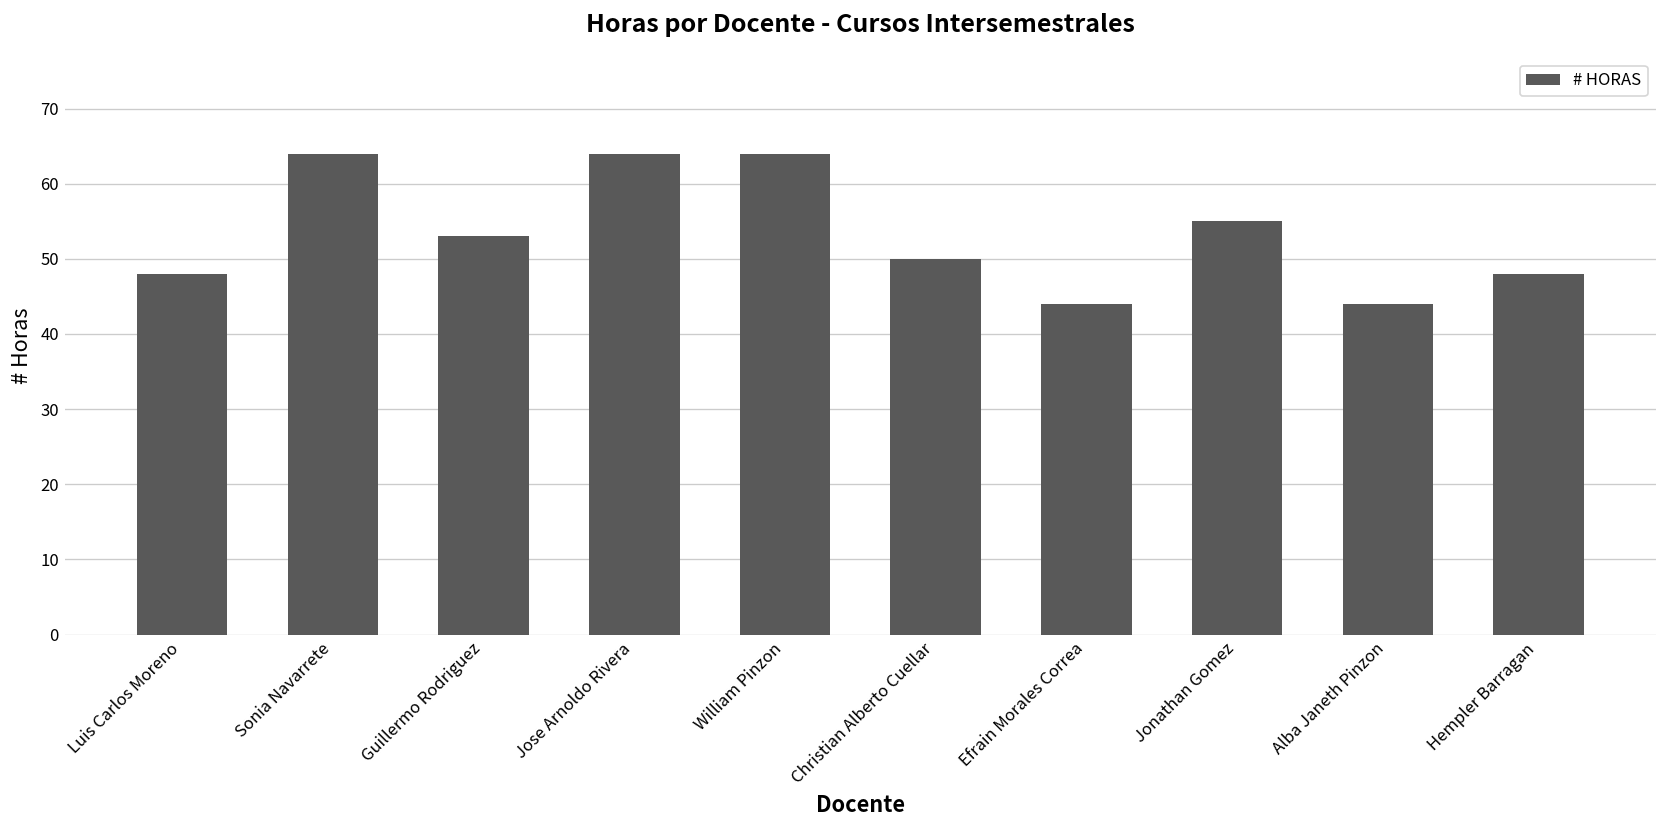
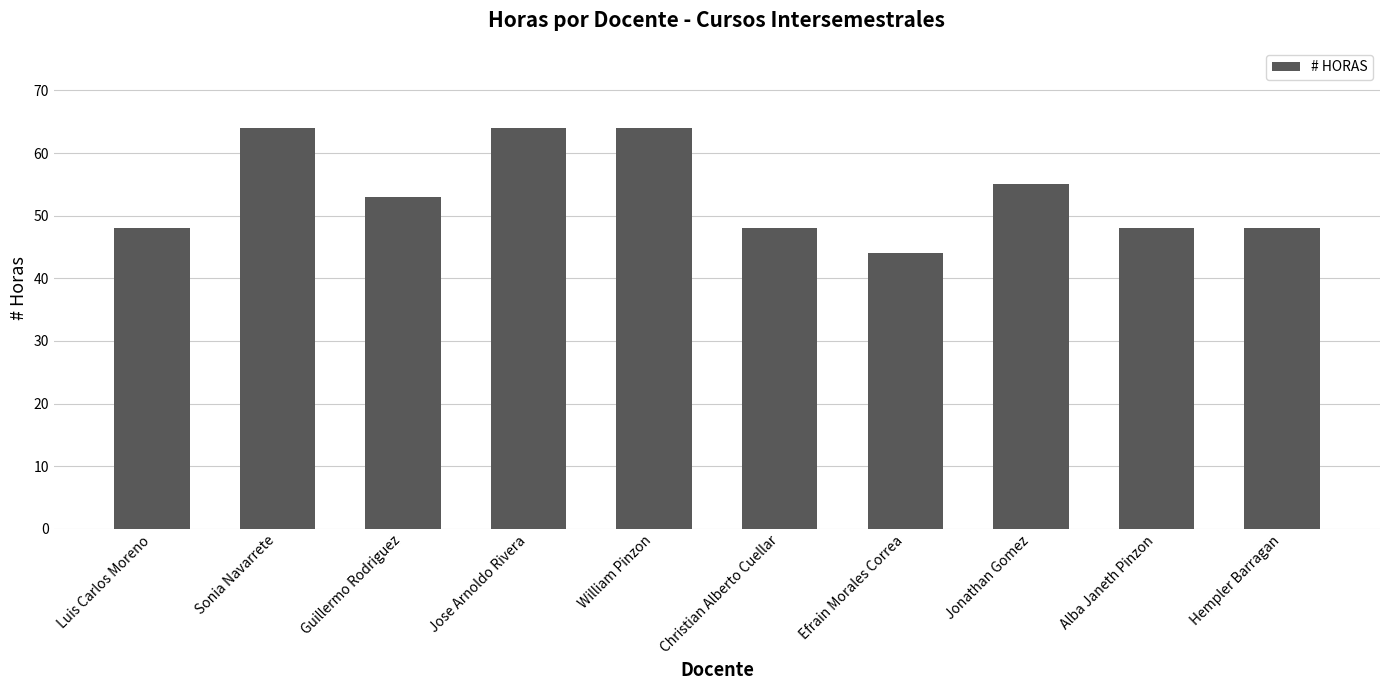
  {
    "Luis Carlos Moreno": 48,
    "Sonia Navarrete": 64,
    "Guillermo Rodriguez": 53,
    "Jose Arnoldo Rivera": 64,
    "William Pinzon": 64,
-   "Christian Alberto Cuellar": 50,
+   "Christian Alberto Cuellar": 48,
    "Efrain Morales Correa": 44,
    "Jonathan Gomez": 55,
-   "Alba Janeth Pinzon": 44,
+   "Alba Janeth Pinzon": 48,
    "Hempler Barragan": 48
  }
